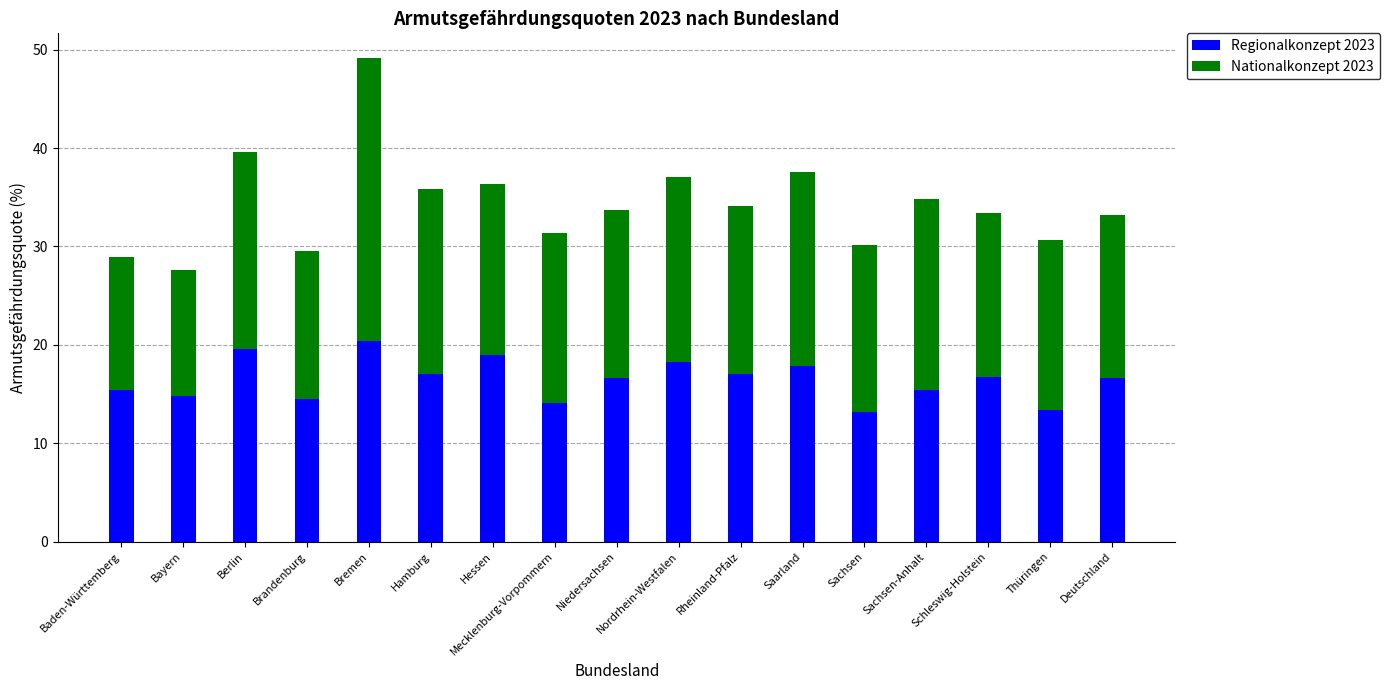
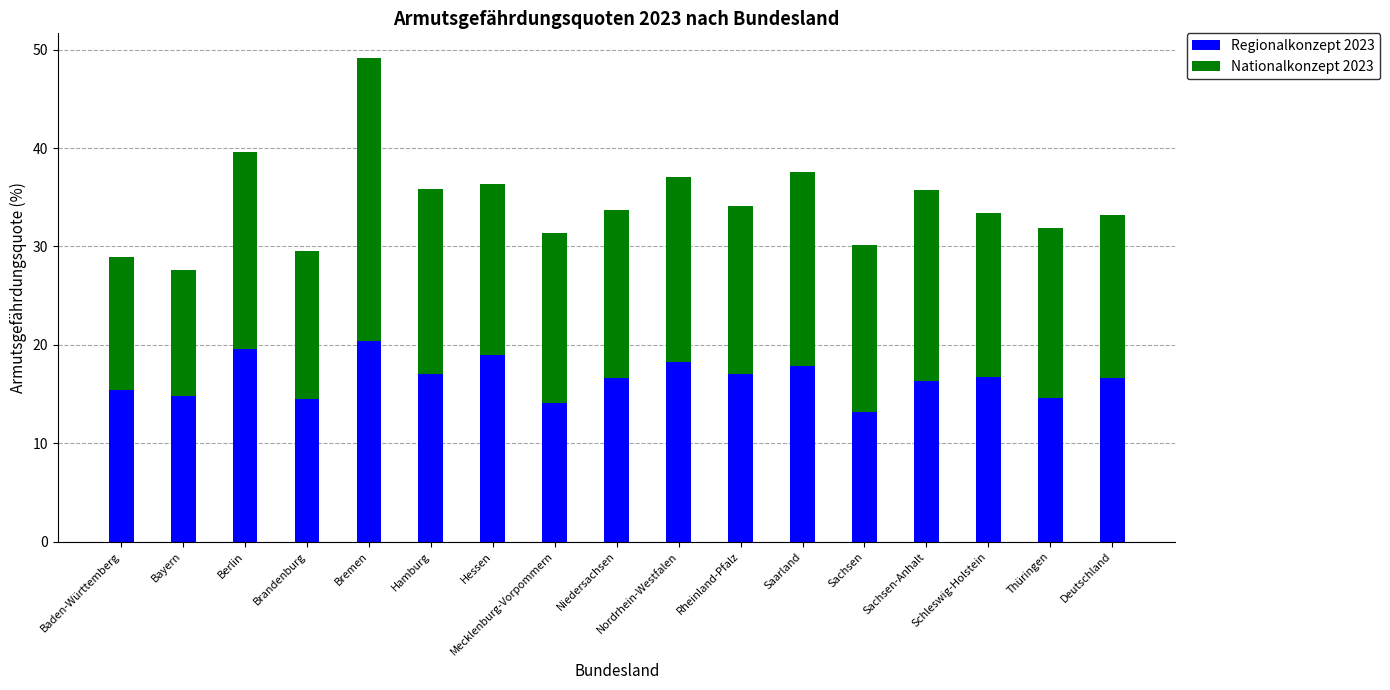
  {
    "Regionalkonzept 2023": {
      "Baden-Württemberg": 15,
      "Bayern": 15,
      "Berlin": 20,
      "Brandenburg": 15,
      "Bremen": 20,
      "Hamburg": 17,
      "Hessen": 19,
      "Mecklenburg-Vorpommern": 14,
      "Niedersachsen": 17,
      "Nordrhein-Westfalen": 18,
      "Rheinland-Pfalz": 17,
      "Saarland": 18,
      "Sachsen": 13,
-     "Sachsen-Anhalt": 15,
+     "Sachsen-Anhalt": 16,
      "Schleswig-Holstein": 17,
-     "Thüringen": 13,
+     "Thüringen": 15,
      "Deutschland": 17
    },
    "Nationalkonzept 2023": {
      "Baden-Württemberg": 13,
      "Bayern": 13,
      "Berlin": 20,
      "Brandenburg": 15,
      "Bremen": 29,
      "Hamburg": 19,
      "Hessen": 17,
      "Mecklenburg-Vorpommern": 17,
      "Niedersachsen": 17,
      "Nordrhein-Westfalen": 19,
      "Rheinland-Pfalz": 17,
      "Saarland": 20,
      "Sachsen": 17,
      "Sachsen-Anhalt": 19,
      "Schleswig-Holstein": 17,
      "Thüringen": 17,
      "Deutschland": 17
    }
  }
